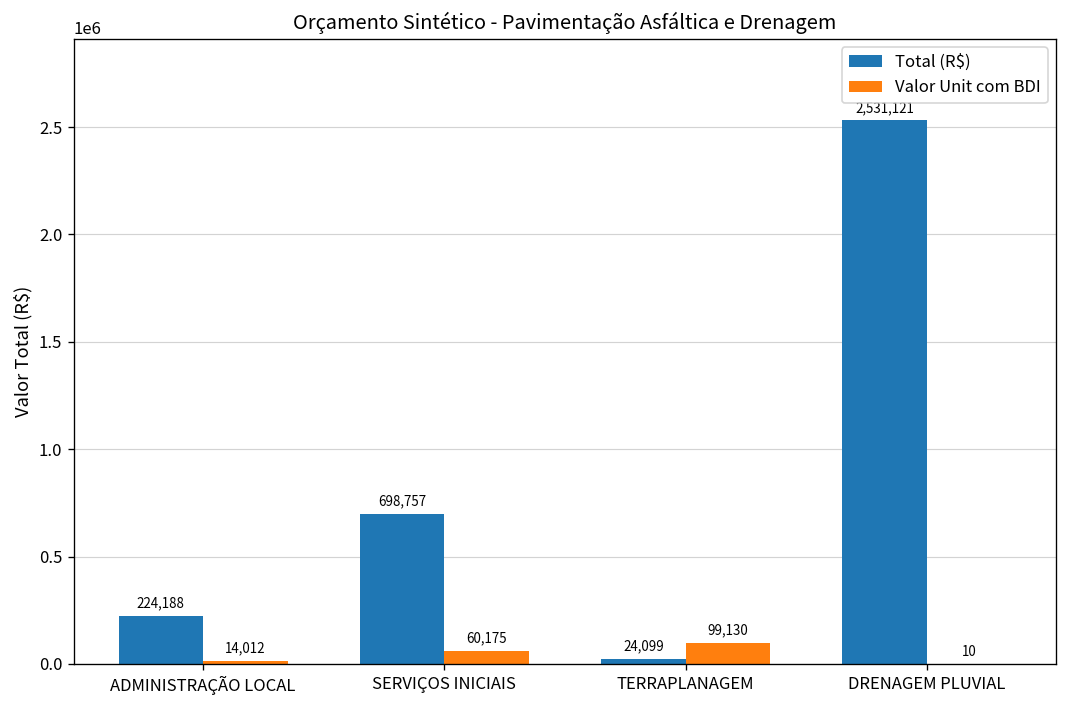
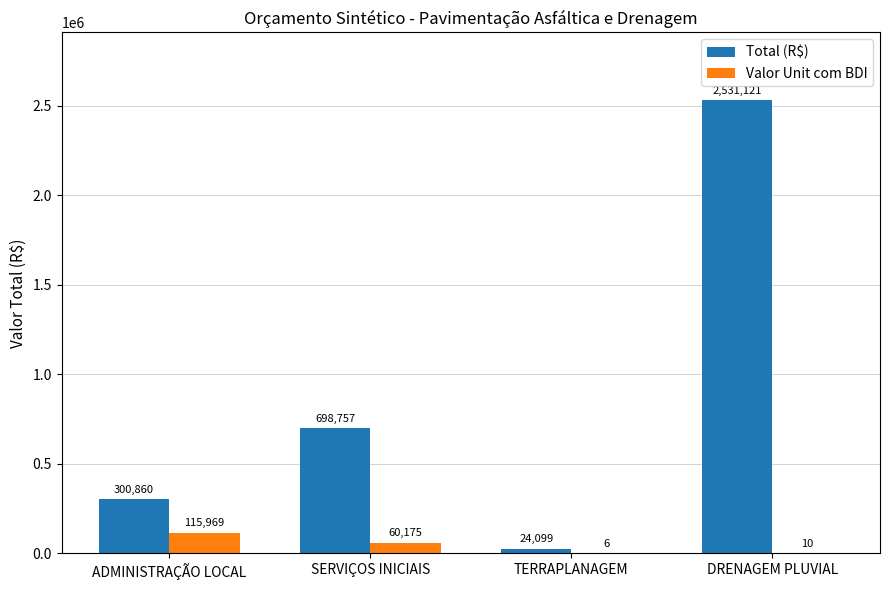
  {
    "Total (R$)": {
-     "ADMINISTRAÇÃO LOCAL": "224,188",
+     "ADMINISTRAÇÃO LOCAL": "300,860",
      "SERVIÇOS INICIAIS": "698,757",
      "TERRAPLANAGEM": "24,099"
    },
    "Valor Unit com BDI": {
-     "ADMINISTRAÇÃO LOCAL": "14,012",
+     "ADMINISTRAÇÃO LOCAL": "115,969",
      "SERVIÇOS INICIAIS": "60,175",
-     "TERRAPLANAGEM": "99,130",
+     "TERRAPLANAGEM": "6",
      "DRENAGEM PLUVIAL": "10"
    }
  }
